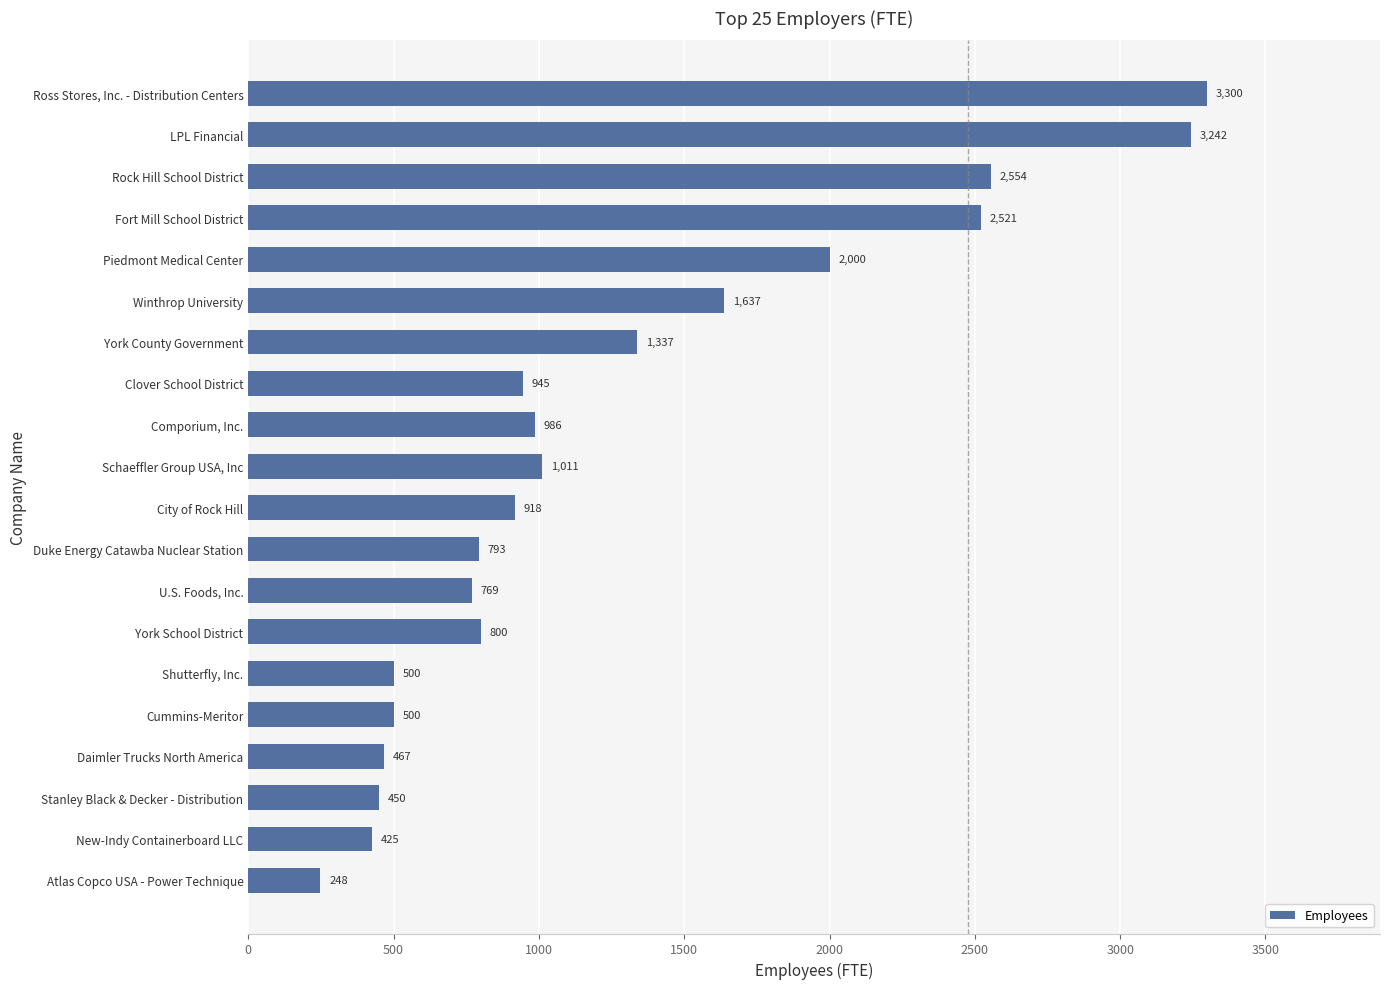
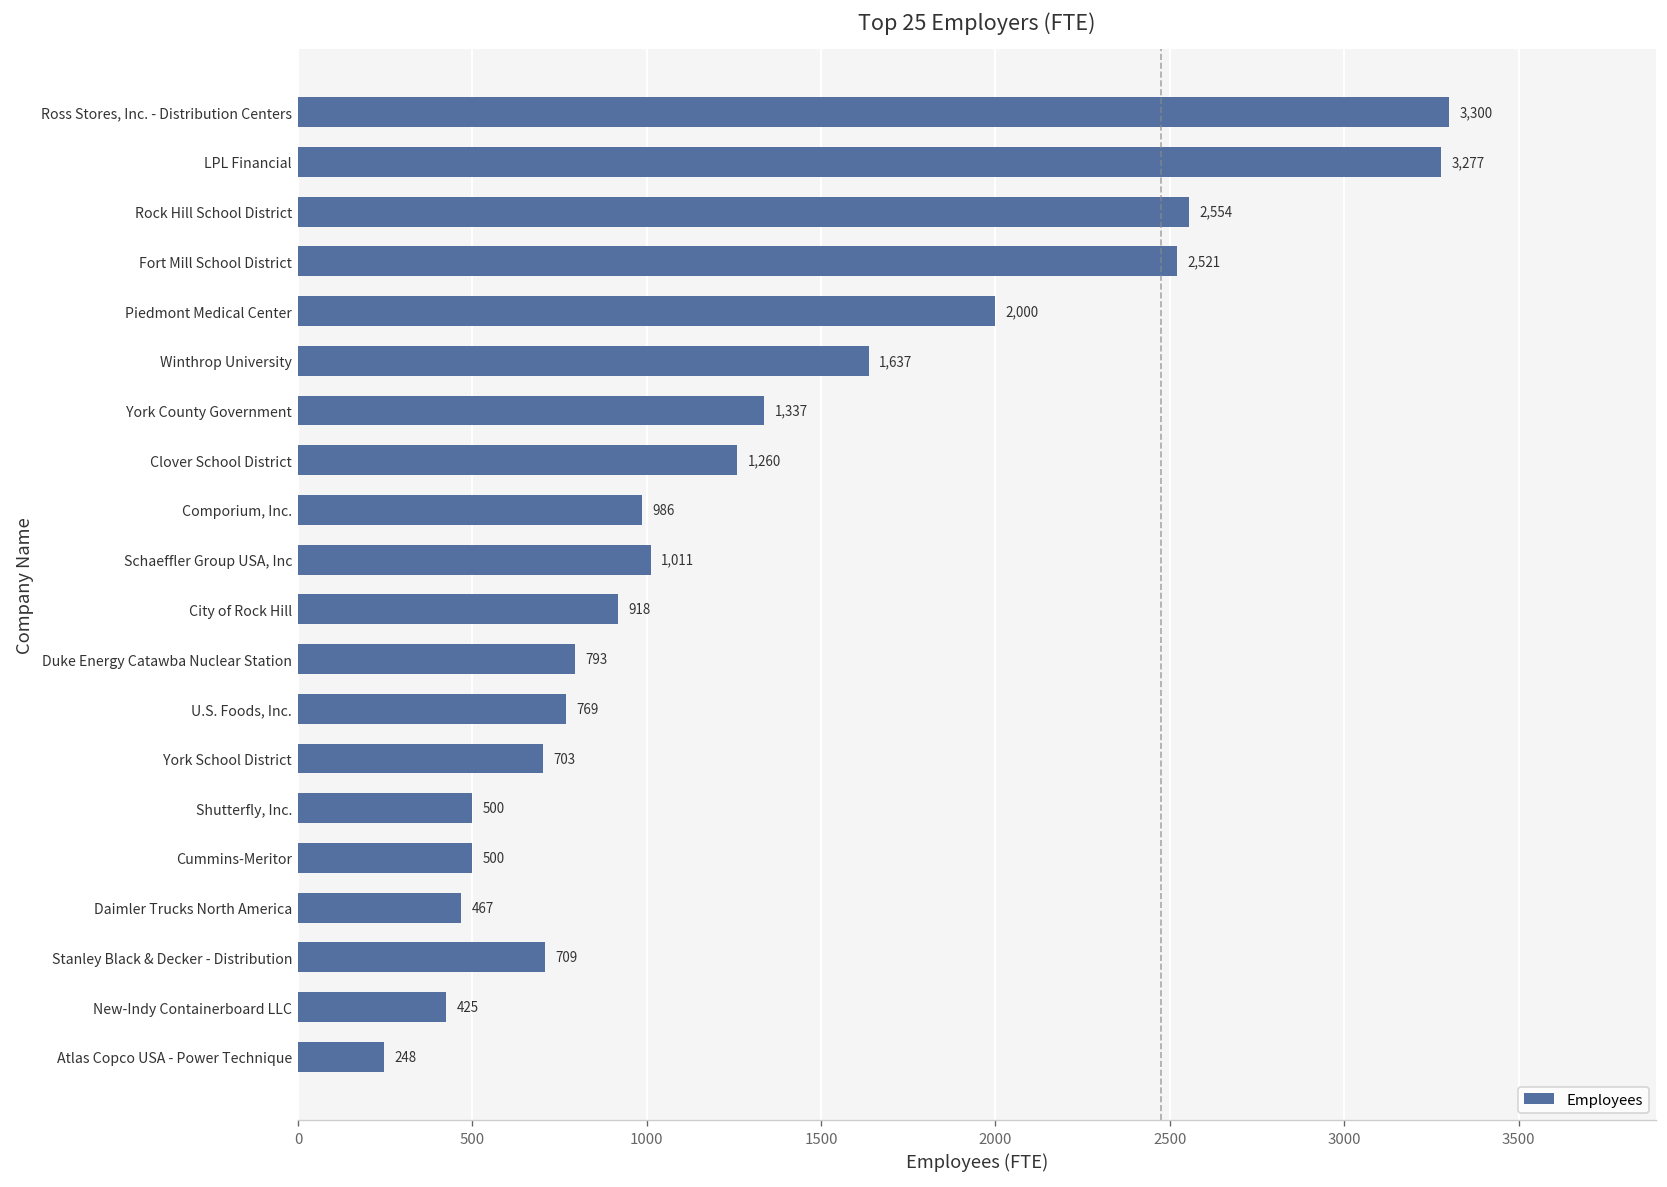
  {
    "Ross Stores, Inc. - Distribution Centers": "3,300",
-   "LPL Financial": "3,242",
+   "LPL Financial": "3,277",
    "Rock Hill School District": "2,554",
    "Fort Mill School District": "2,521",
    "Piedmont Medical Center": "2,000",
    "Winthrop University": "1,637",
    "York County Government": "1,337",
-   "Clover School District": "945",
+   "Clover School District": "1,260",
    "Comporium, Inc.": "986",
    "Schaeffler Group USA, Inc": "1,011",
    "City of Rock Hill": "918",
    "Duke Energy Catawba Nuclear Station": "793",
    "U.S. Foods, Inc.": "769",
-   "York School District": "800",
+   "York School District": "703",
    "Shutterfly, Inc.": "500",
    "Cummins-Meritor": "500",
    "Daimler Trucks North America": "467",
-   "Stanley Black & Decker - Distribution": "450",
+   "Stanley Black & Decker - Distribution": "709",
    "New-Indy Containerboard LLC": "425",
    "Atlas Copco USA - Power Technique": "248"
  }
